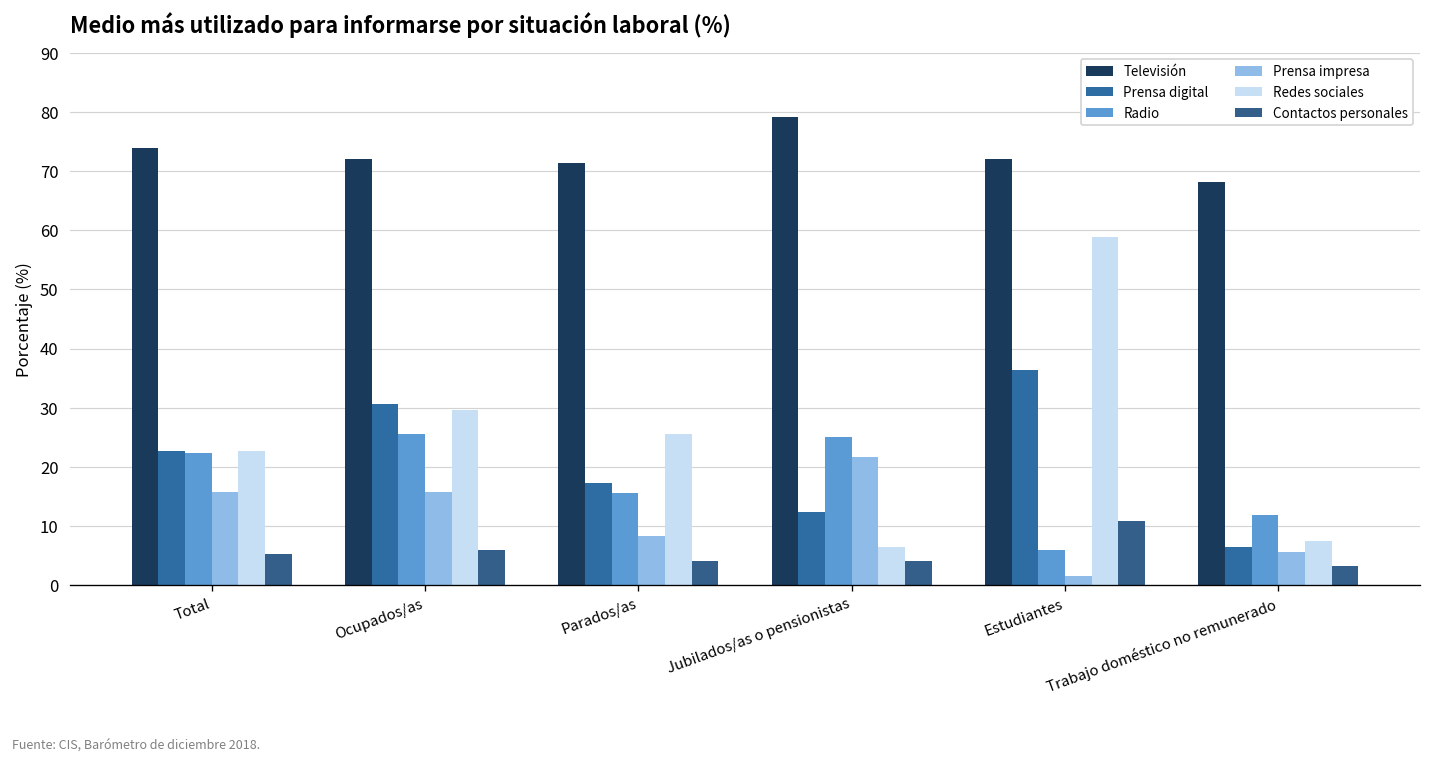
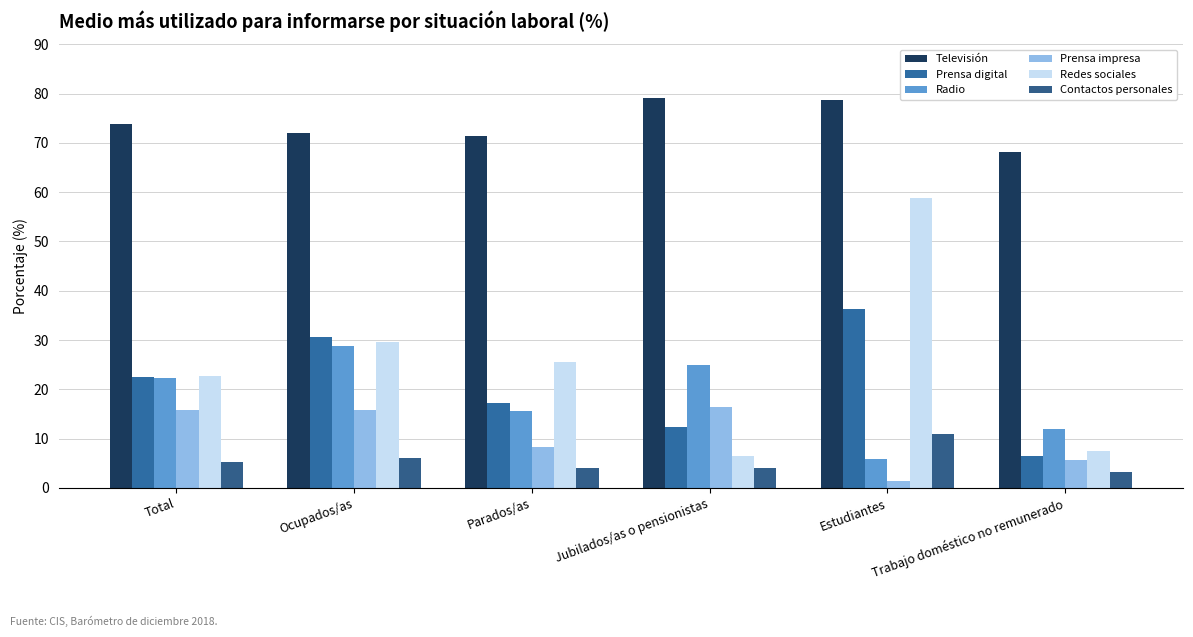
  {
    "Televisión": {
      "Total": 74,
      "Ocupados/as": 72,
      "Parados/as": 71,
      "Jubilados/as o pensionistas": 79,
-     "Estudiantes": 72,
+     "Estudiantes": 79,
      "Trabajo doméstico no remunerado": 68
    },
    "Radio": {
      "Total": 22,
-     "Ocupados/as": 26,
+     "Ocupados/as": 29,
      "Parados/as": 16,
      "Jubilados/as o pensionistas": 25,
      "Estudiantes": 6,
      "Trabajo doméstico no remunerado": 12
    },
    "Prensa impresa": {
      "Total": 16,
      "Ocupados/as": 16,
      "Parados/as": 8,
-     "Jubilados/as o pensionistas": 22,
+     "Jubilados/as o pensionistas": 16,
      "Estudiantes": 2,
      "Trabajo doméstico no remunerado": 6
    },
    "Redes sociales": {
      "Total": 23,
      "Ocupados/as": 30,
      "Parados/as": 26,
      "Jubilados/as o pensionistas": 6,
      "Estudiantes": 59,
      "Trabajo doméstico no remunerado": 8
    }
  }
